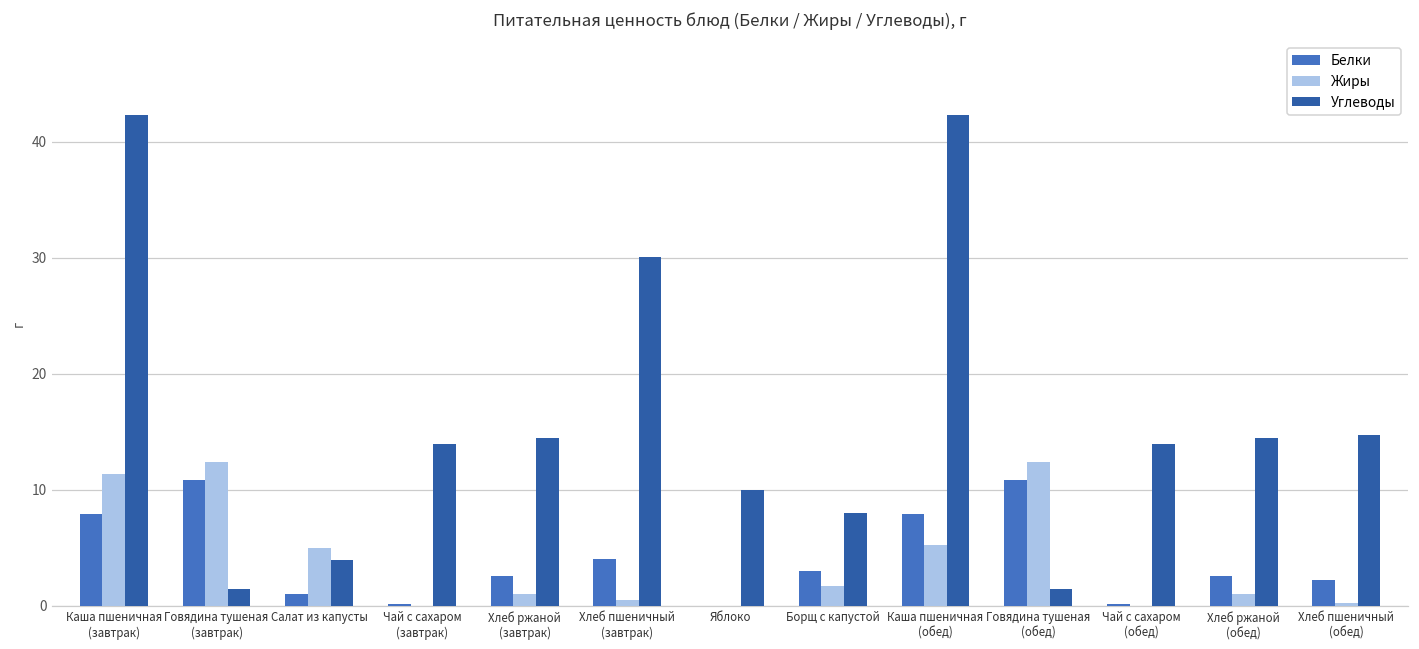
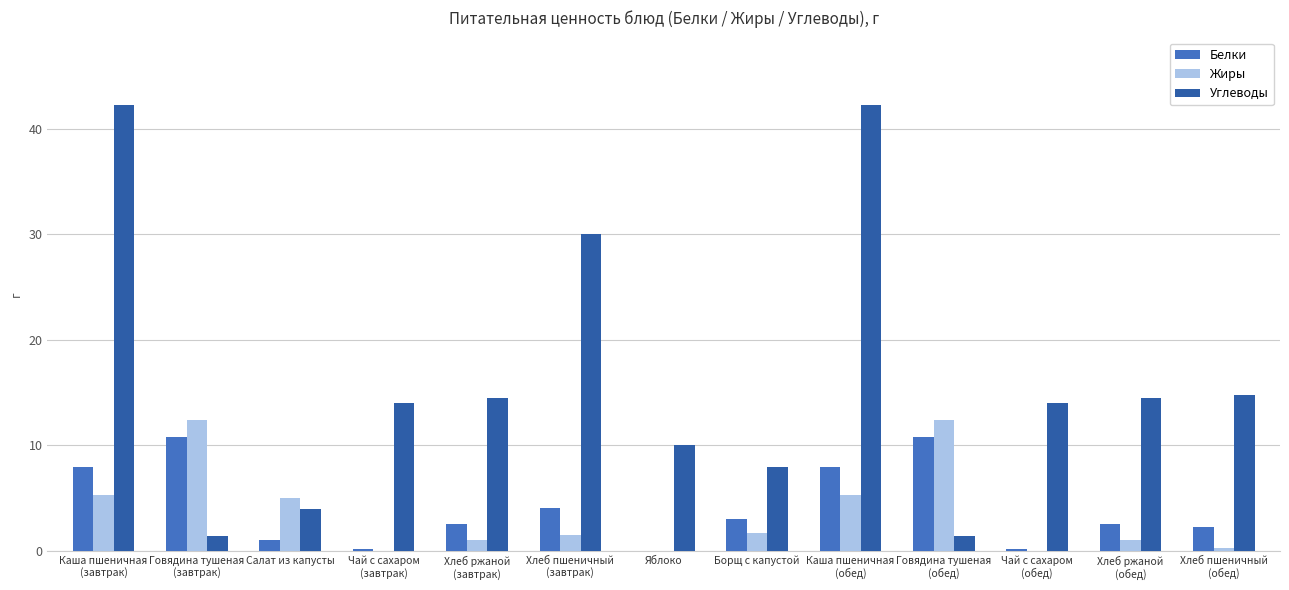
  {
    "Жиры": {
-     "Каша пшеничная (завтрак)": 11.4,
+     "Каша пшеничная (завтрак)": 5.3,
      "Говядина тушеная (завтрак)": 12.4,
      "Салат из капусты": 5.0,
      "Чай с сахаром (завтрак)": 0.0,
      "Хлеб ржаной (завтрак)": 1.0,
-     "Хлеб пшеничный (завтрак)": 0.5,
+     "Хлеб пшеничный (завтрак)": 1.5,
      "Яблоко": 0.0,
      "Борщ с капустой": 1.7,
      "Каша пшеничная (обед)": 5.3,
      "Говядина тушеная (обед)": 12.4,
      "Чай с сахаром (обед)": 0.0,
      "Хлеб ржаной (обед)": 1.0,
      "Хлеб пшеничный (обед)": 0.2
    }
  }
